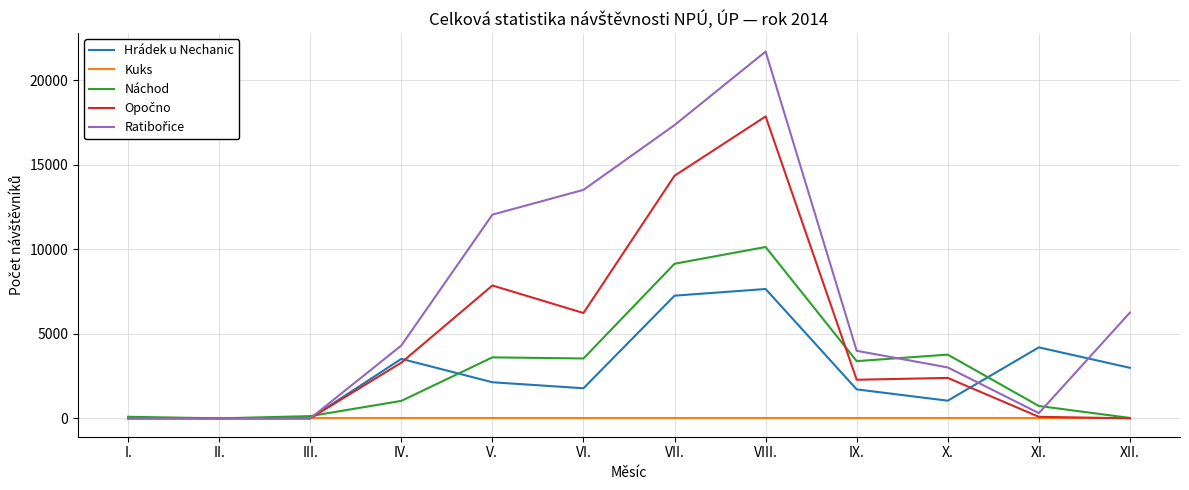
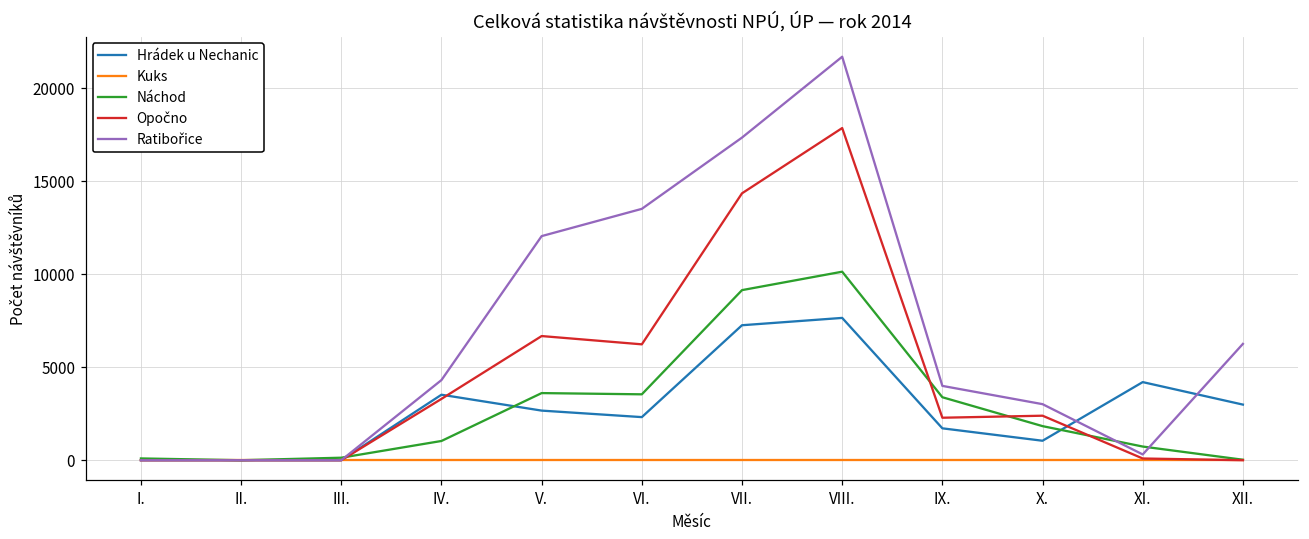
  {
    "Hrádek u Nechanic": {
      "IV.": 3500,
-     "V.": 2100,
-     "VI.": 1800,
+     "V.": 2700,
+     "VI.": 2300,
      "VII.": 7300,
      "VIII.": 7700,
      "IX.": 1700,
      "X.": 1000,
      "XI.": 4200,
      "XII.": 3000
    },
    "Kuks": {
      "IV.": 0,
      "V.": 0,
      "VI.": 0,
      "VII.": 0,
      "VIII.": 0,
      "IX.": 0,
      "X.": 0
    },
    "Náchod": {
      "IV.": 1000,
      "V.": 3600,
      "VI.": 3500,
      "VII.": 9100,
      "VIII.": 10100,
      "IX.": 3400,
-     "X.": 3800,
+     "X.": 1800,
      "XI.": 700
    },
    "Opočno": {
      "IV.": 3300,
-     "V.": 7900,
+     "V.": 6700,
      "VI.": 6200,
      "VII.": 14400,
      "VIII.": 17900,
      "IX.": 2300,
      "X.": 2400
    },
    "Ratibořice": {
      "IV.": 4300,
      "V.": 12100,
      "VI.": 13500,
      "VII.": 17400,
      "VIII.": 21700,
      "IX.": 4000,
      "X.": 3000,
      "XI.": 300,
      "XII.": 6300
    }
  }
